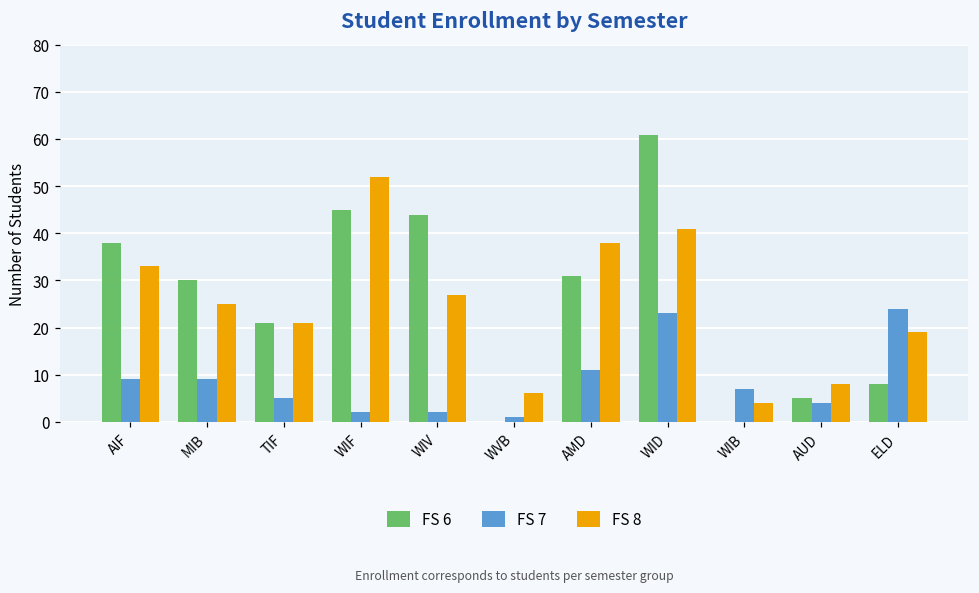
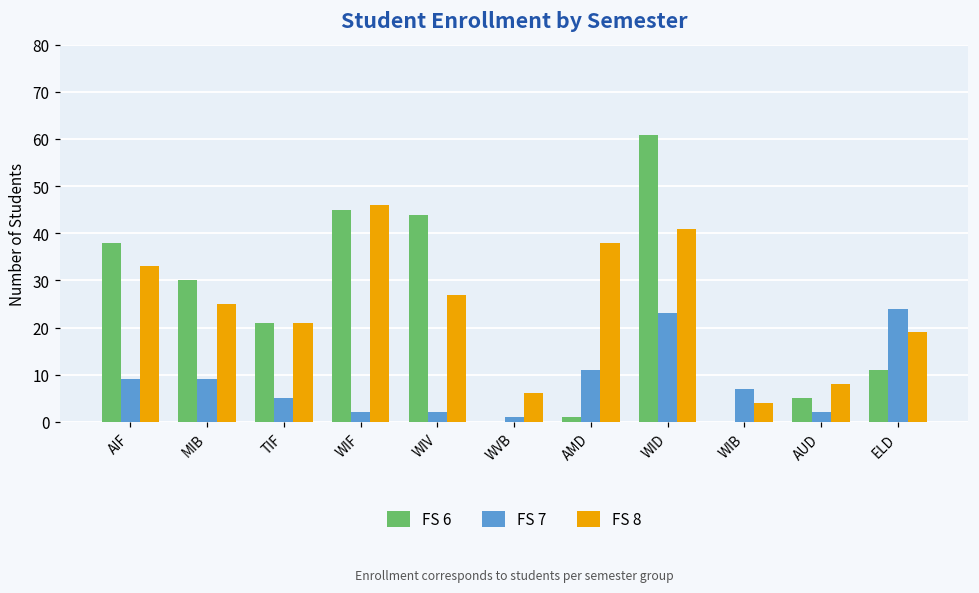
  {
    "FS 6": {
      "AIF": 38,
      "MIB": 30,
      "TIF": 21,
      "WIF": 45,
      "WIV": 44,
      "WVB": 0,
-     "AMD": 31,
+     "AMD": 1,
      "WID": 61,
      "WIB": 0,
      "AUD": 5,
-     "ELD": 8
+     "ELD": 11
    },
    "FS 7": {
      "AIF": 9,
      "MIB": 9,
      "TIF": 5,
      "WIF": 2,
      "WIV": 2,
      "WVB": 1,
      "AMD": 11,
      "WID": 23,
      "WIB": 7,
-     "AUD": 4,
+     "AUD": 2,
      "ELD": 24
    },
    "FS 8": {
      "AIF": 33,
      "MIB": 25,
      "TIF": 21,
-     "WIF": 52,
+     "WIF": 46,
      "WIV": 27,
      "WVB": 6,
      "AMD": 38,
      "WID": 41,
      "WIB": 4,
      "AUD": 8,
      "ELD": 19
    }
  }
